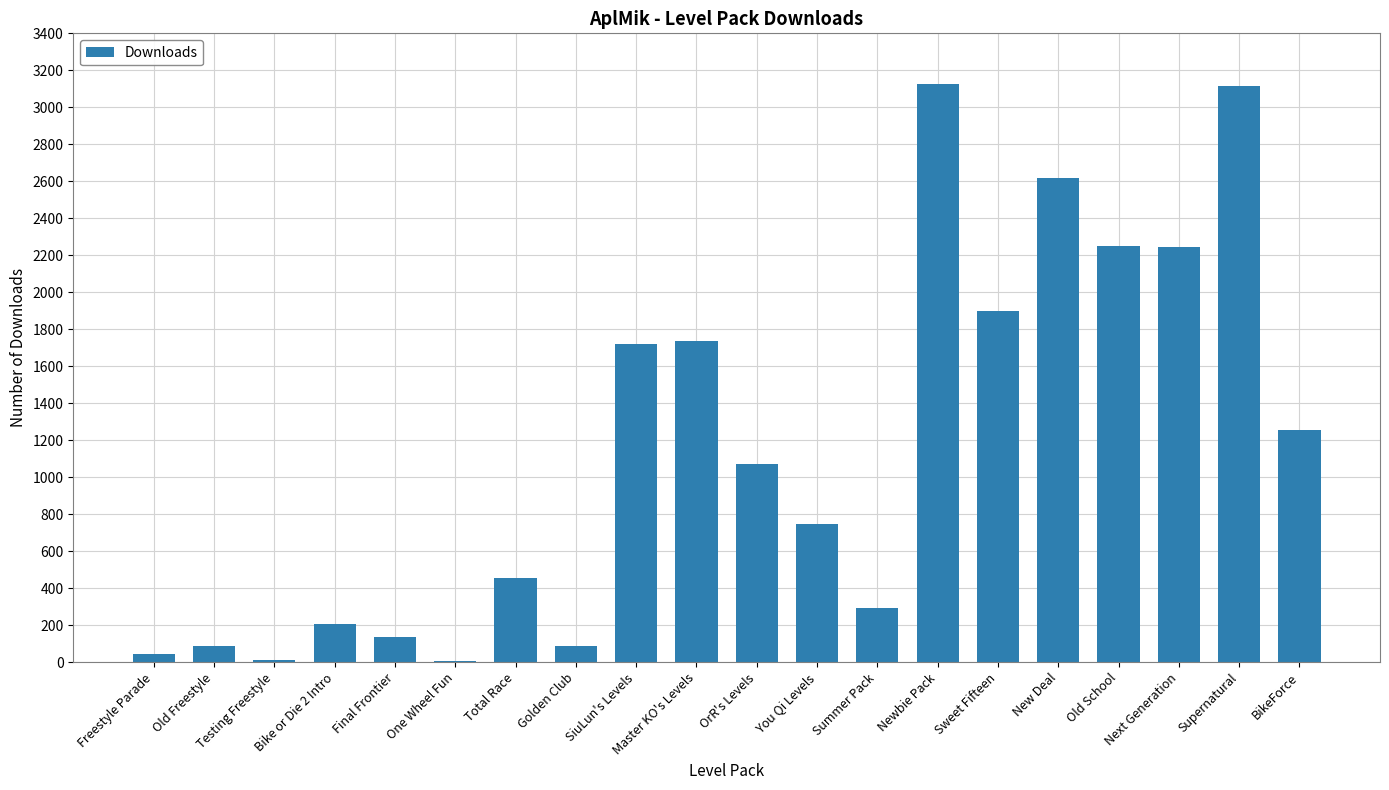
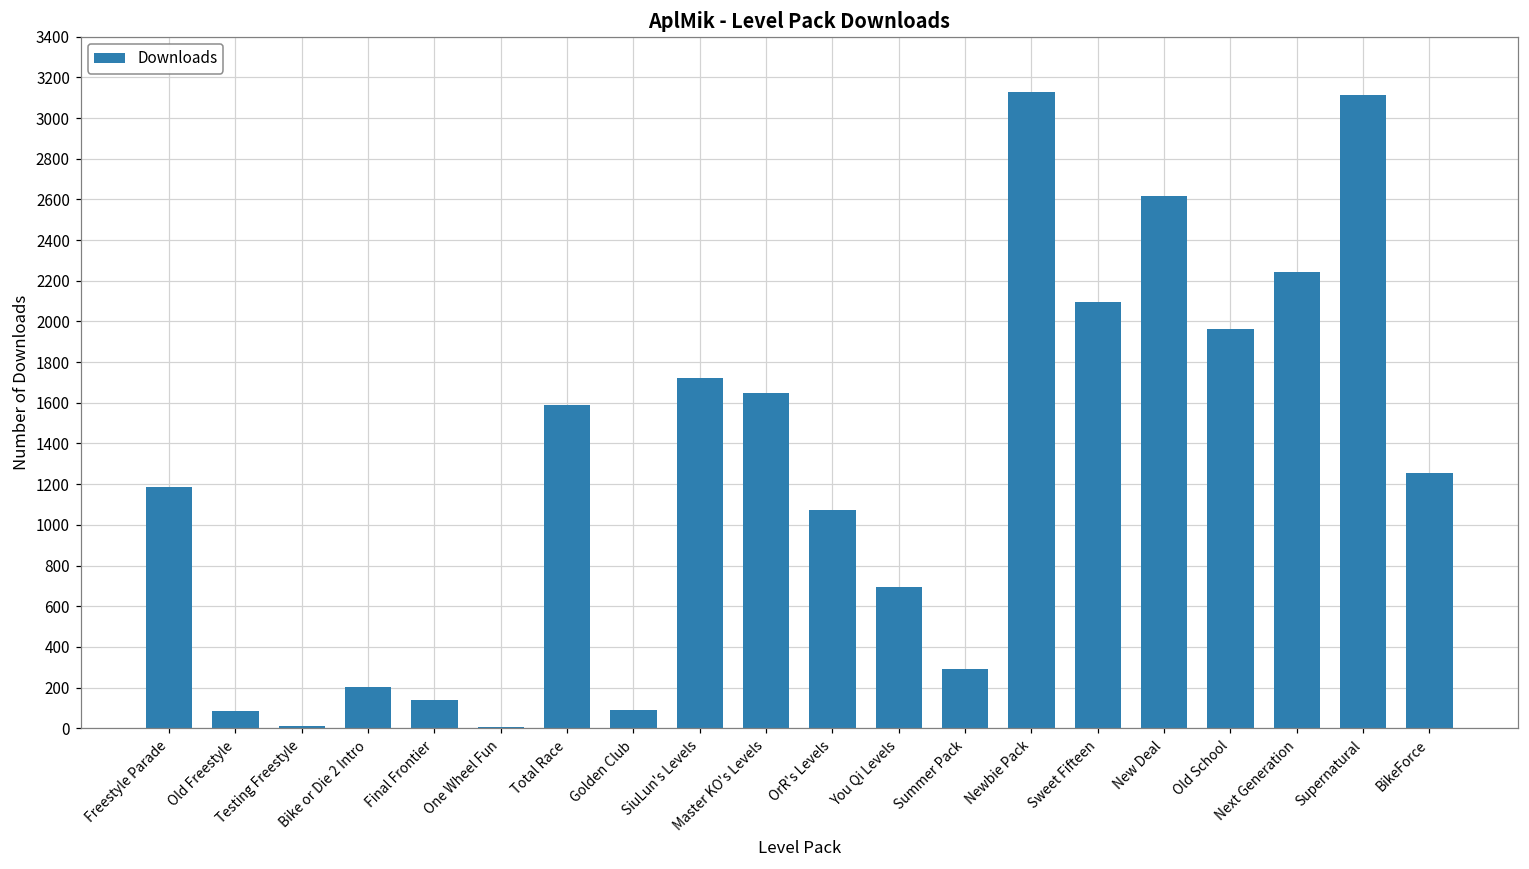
  {
-   "Freestyle Parade": 50,
+   "Freestyle Parade": 1190,
    "Old Freestyle": 90,
    "Bike or Die 2 Intro": 200,
    "Final Frontier": 140,
-   "Total Race": 450,
+   "Total Race": 1590,
    "Golden Club": 90,
    "SiuLun's Levels": 1720,
-   "Master KO's Levels": 1740,
+   "Master KO's Levels": 1650,
    "OrR's Levels": 1070,
-   "You Qi Levels": 740,
+   "You Qi Levels": 700,
    "Summer Pack": 290,
    "Newbie Pack": 3130,
-   "Sweet Fifteen": 1900,
+   "Sweet Fifteen": 2100,
    "New Deal": 2620,
-   "Old School": 2250,
+   "Old School": 1960,
    "Next Generation": 2240,
    "Supernatural": 3110,
    "BikeForce": 1250
  }
